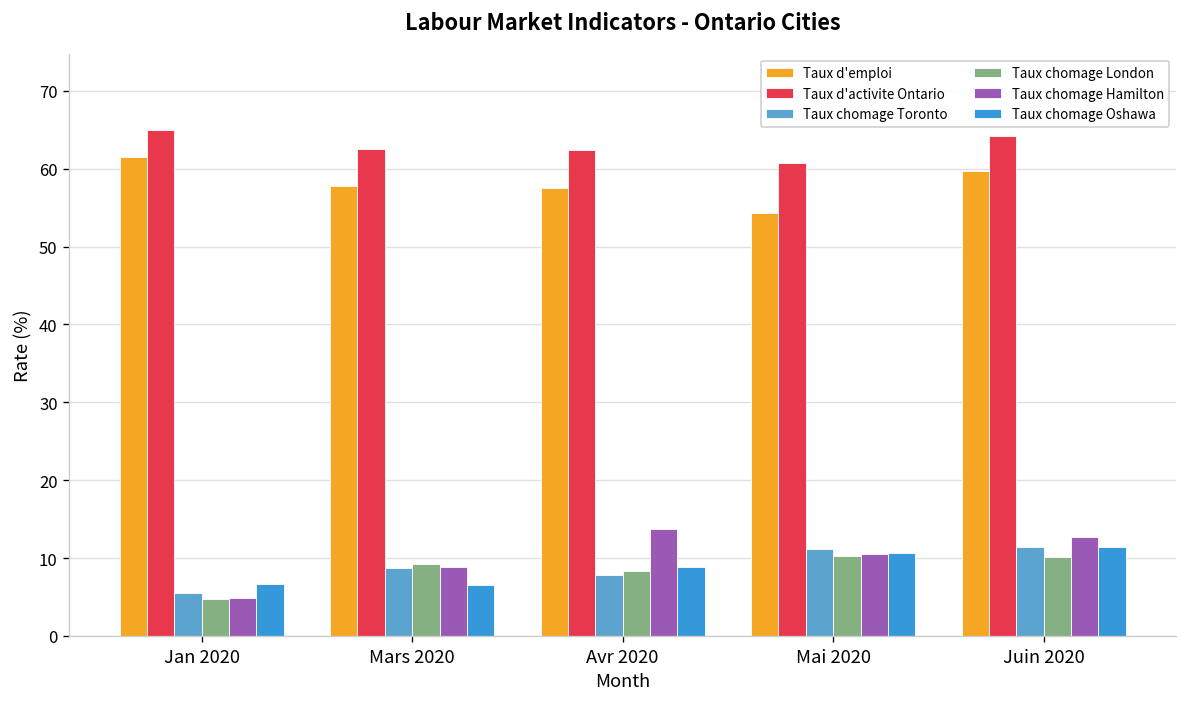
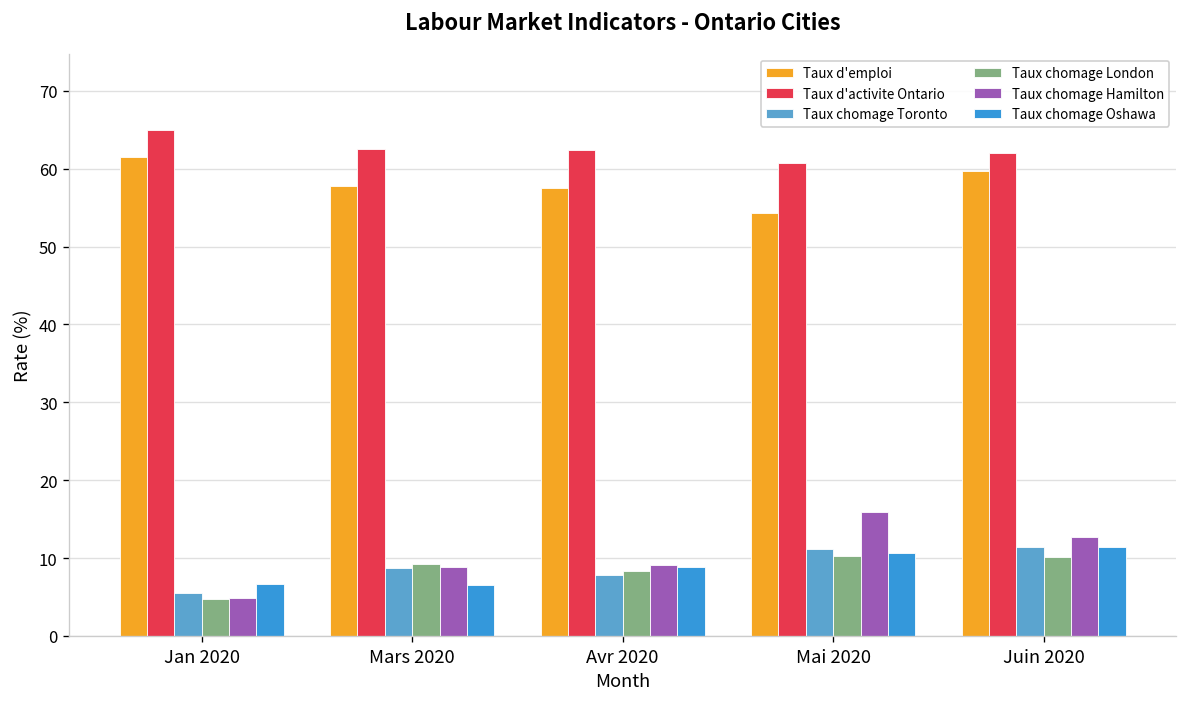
  {
    "Taux d'emploi": {
      "Jan 2020": 62,
      "Mars 2020": 58,
      "Avr 2020": 58,
      "Mai 2020": 54,
      "Juin 2020": 60
    },
    "Taux d'activite Ontario": {
      "Jan 2020": 65,
      "Mars 2020": 63,
      "Avr 2020": 62,
      "Mai 2020": 61,
-     "Juin 2020": 64
+     "Juin 2020": 62
    },
    "Taux chomage London": {
      "Jan 2020": 5,
      "Mars 2020": 9,
      "Avr 2020": 8,
      "Mai 2020": 10,
      "Juin 2020": 10
    },
    "Taux chomage Hamilton": {
      "Jan 2020": 5,
      "Mars 2020": 9,
-     "Avr 2020": 14,
-     "Mai 2020": 11,
+     "Avr 2020": 9,
+     "Mai 2020": 16,
      "Juin 2020": 13
    }
  }
